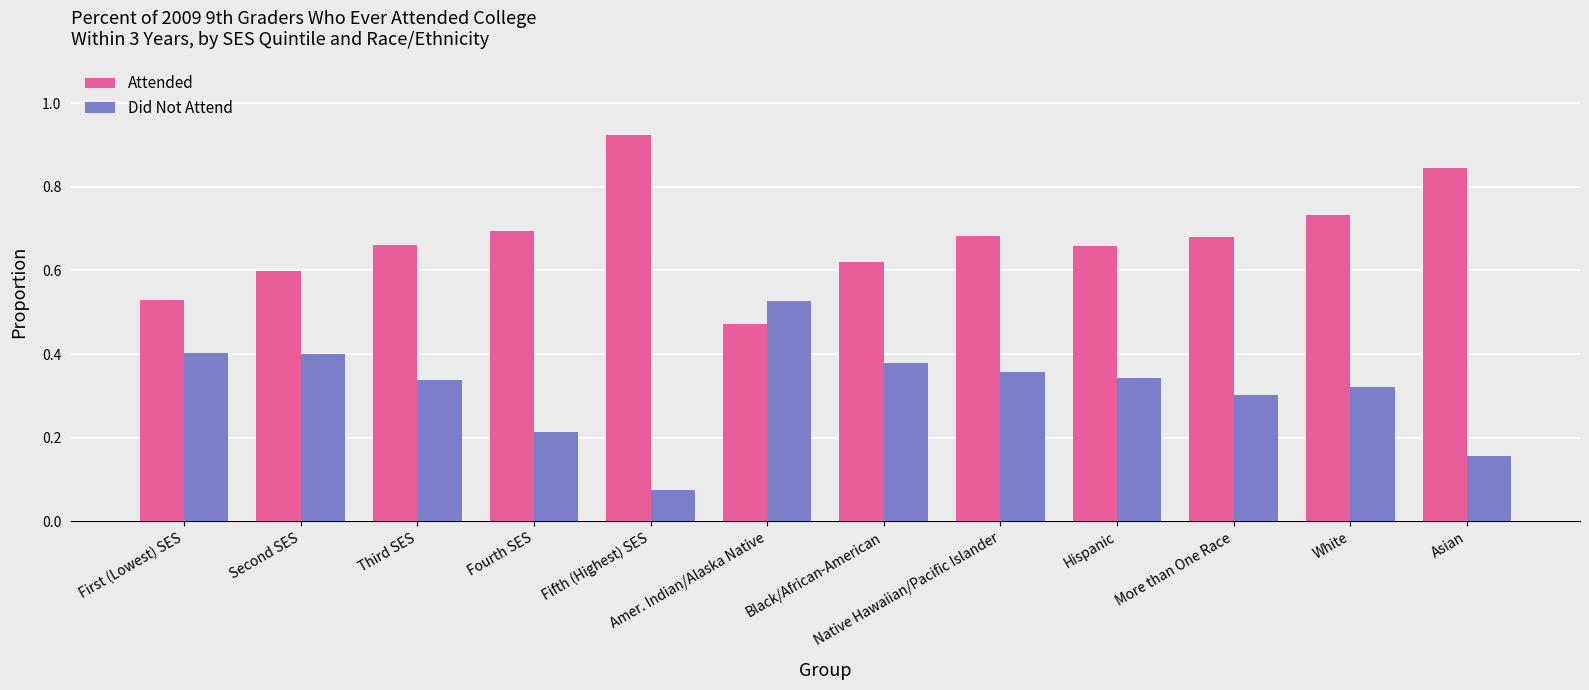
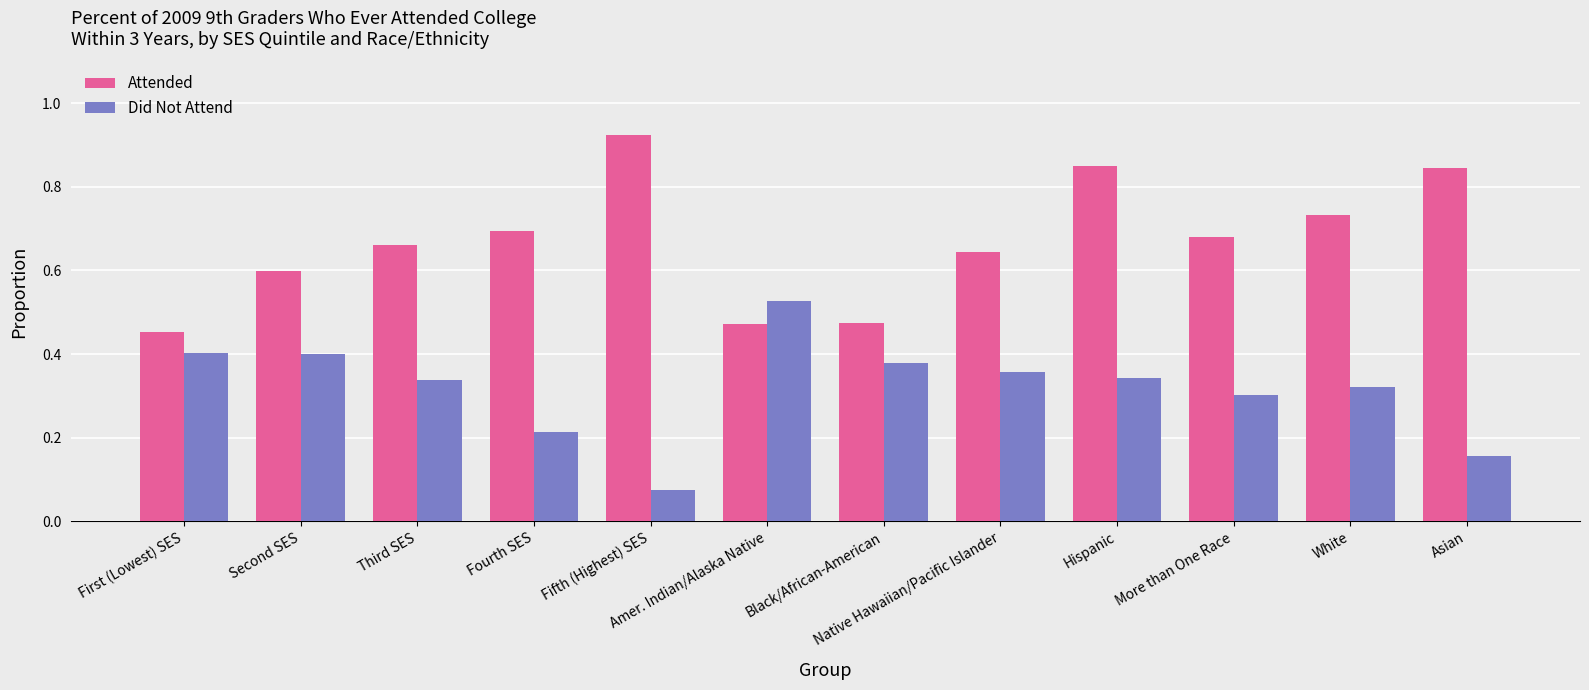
  {
    "Attended": {
-     "First (Lowest) SES": 0.53,
+     "First (Lowest) SES": 0.45,
      "Second SES": 0.60,
      "Third SES": 0.66,
      "Fourth SES": 0.69,
      "Fifth (Highest) SES": 0.92,
      "Amer. Indian/Alaska Native": 0.47,
-     "Black/African-American": 0.62,
-     "Native Hawaiian/Pacific Islander": 0.68,
-     "Hispanic": 0.66,
+     "Black/African-American": 0.47,
+     "Native Hawaiian/Pacific Islander": 0.64,
+     "Hispanic": 0.85,
      "More than One Race": 0.68,
      "White": 0.73,
      "Asian": 0.84
    },
    "Did Not Attend": {
      "First (Lowest) SES": 0.40,
      "Second SES": 0.40,
      "Third SES": 0.34,
      "Fourth SES": 0.21,
      "Fifth (Highest) SES": 0.08,
      "Amer. Indian/Alaska Native": 0.53,
      "Black/African-American": 0.38,
      "Native Hawaiian/Pacific Islander": 0.36,
      "Hispanic": 0.34,
      "More than One Race": 0.30,
      "White": 0.32,
      "Asian": 0.16
    }
  }
